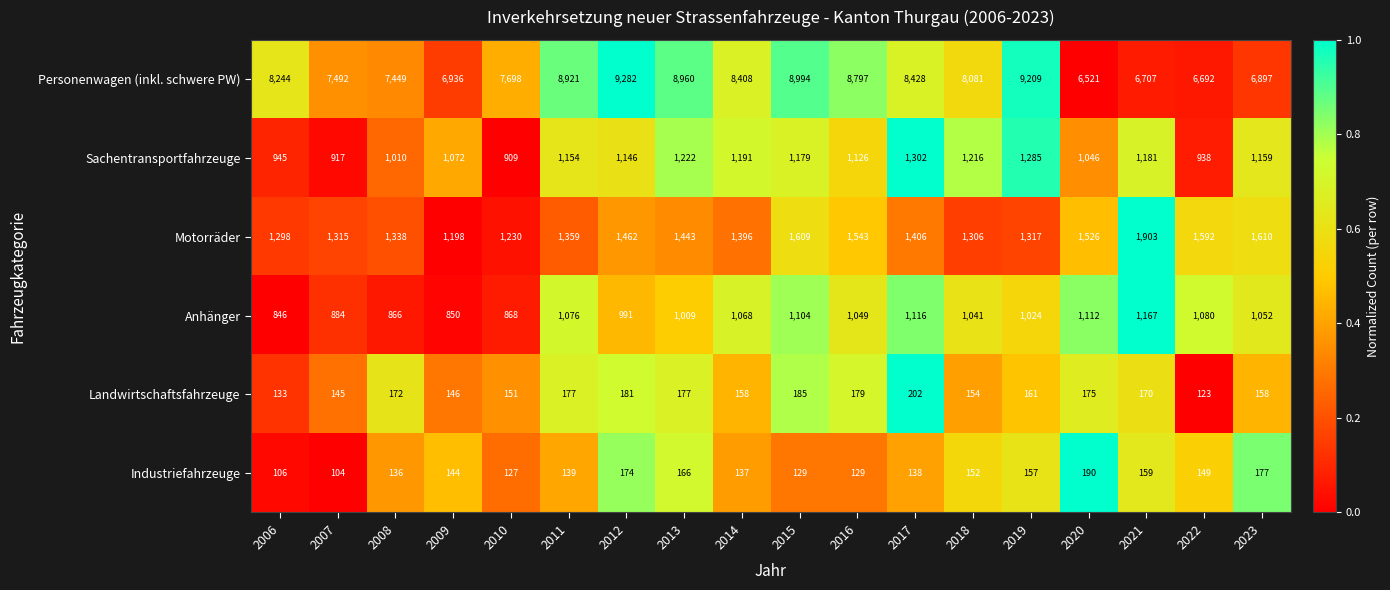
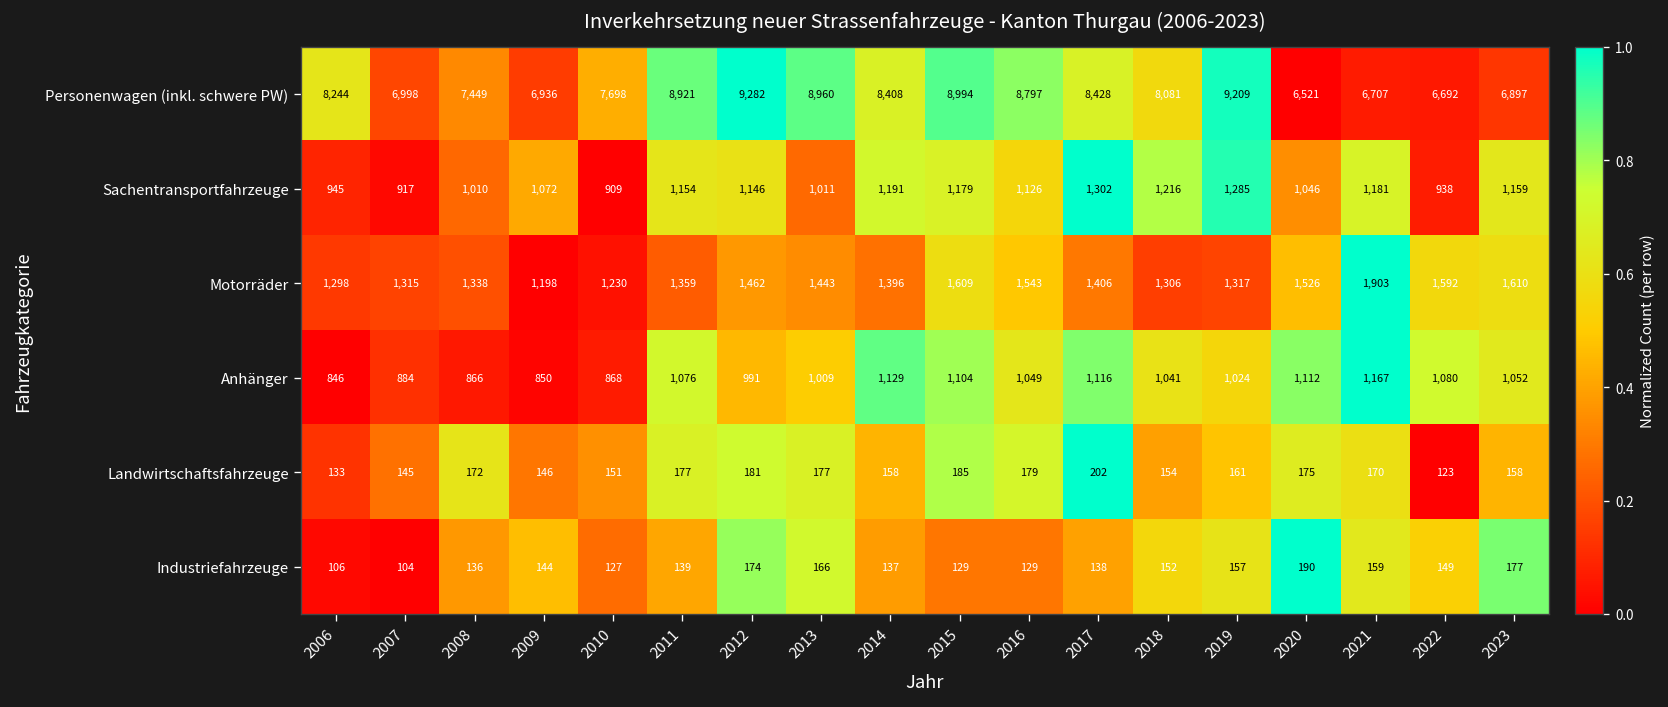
  {
    "Personenwagen (inkl. schwere PW)": {
      "2006": "8,244",
-     "2007": "7,492",
+     "2007": "6,998",
      "2008": "7,449",
      "2009": "6,936",
      "2010": "7,698",
      "2011": "8,921",
      "2012": "9,282",
      "2013": "8,960",
      "2014": "8,408",
      "2015": "8,994",
      "2016": "8,797",
      "2017": "8,428",
      "2018": "8,081",
      "2019": "9,209",
      "2020": "6,521",
      "2021": "6,707",
      "2022": "6,692",
      "2023": "6,897"
    },
    "Sachentransportfahrzeuge": {
      "2006": "945",
      "2007": "917",
      "2008": "1,010",
      "2009": "1,072",
      "2010": "909",
      "2011": "1,154",
      "2012": "1,146",
-     "2013": "1,222",
+     "2013": "1,011",
      "2014": "1,191",
      "2015": "1,179",
      "2016": "1,126",
      "2017": "1,302",
      "2018": "1,216",
      "2019": "1,285",
      "2020": "1,046",
      "2021": "1,181",
      "2022": "938",
      "2023": "1,159"
    },
    "Motorräder": {
      "2006": "1,298",
      "2007": "1,315",
      "2008": "1,338",
      "2009": "1,198",
      "2010": "1,230",
      "2011": "1,359",
      "2012": "1,462",
      "2013": "1,443",
      "2014": "1,396",
      "2015": "1,609",
      "2016": "1,543",
      "2017": "1,406",
      "2018": "1,306",
      "2019": "1,317",
      "2020": "1,526",
      "2021": "1,903",
      "2022": "1,592",
      "2023": "1,610"
    },
    "Anhänger": {
      "2006": "846",
      "2007": "884",
      "2008": "866",
      "2009": "850",
      "2010": "868",
      "2011": "1,076",
      "2012": "991",
      "2013": "1,009",
-     "2014": "1,068",
+     "2014": "1,129",
      "2015": "1,104",
      "2016": "1,049",
      "2017": "1,116",
      "2018": "1,041",
      "2019": "1,024",
      "2020": "1,112",
      "2021": "1,167",
      "2022": "1,080",
      "2023": "1,052"
    },
    "Landwirtschaftsfahrzeuge": {
      "2006": "133",
      "2007": "145",
      "2008": "172",
      "2009": "146",
      "2010": "151",
      "2011": "177",
      "2012": "181",
      "2013": "177",
      "2014": "158",
      "2015": "185",
      "2016": "179",
      "2017": "202",
      "2018": "154",
      "2019": "161",
      "2020": "175",
      "2021": "170",
      "2022": "123",
      "2023": "158"
    },
    "Industriefahrzeuge": {
      "2006": "106",
      "2007": "104",
      "2008": "136",
      "2009": "144",
      "2010": "127",
      "2011": "139",
      "2012": "174",
      "2013": "166",
      "2014": "137",
      "2015": "129",
      "2016": "129",
      "2017": "138",
      "2018": "152",
      "2019": "157",
      "2020": "190",
      "2021": "159",
      "2022": "149",
      "2023": "177"
    }
  }
